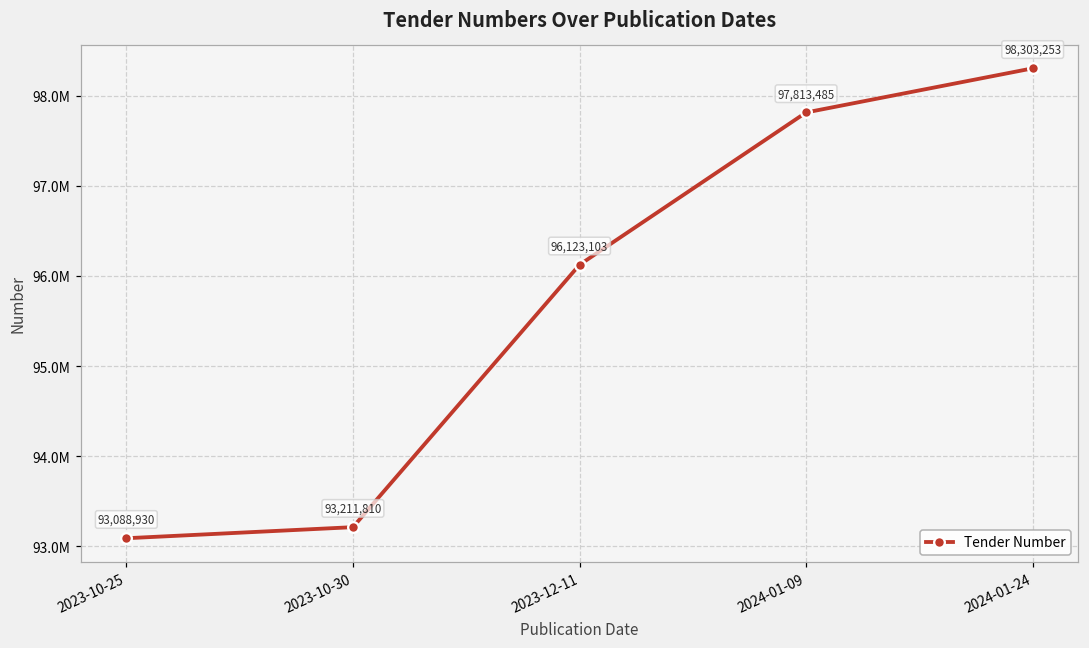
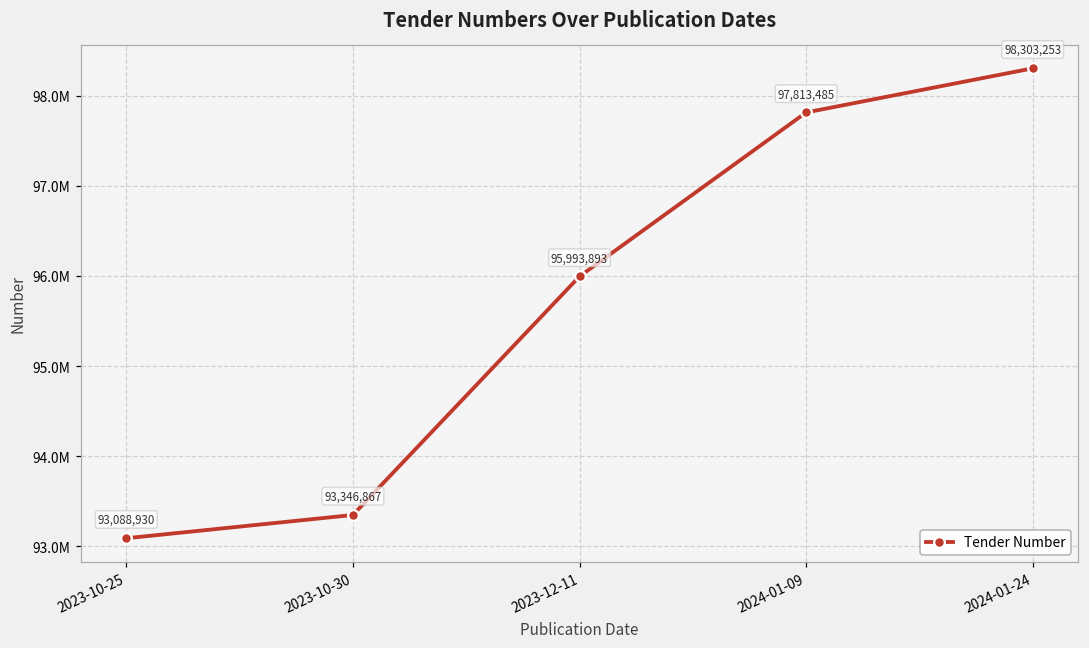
  {
-   "2023-10-30": "93,211,810",
-   "2023-12-11": "96,123,103"
+   "2023-10-30": "93,346,867",
+   "2023-12-11": "95,993,893"
  }
